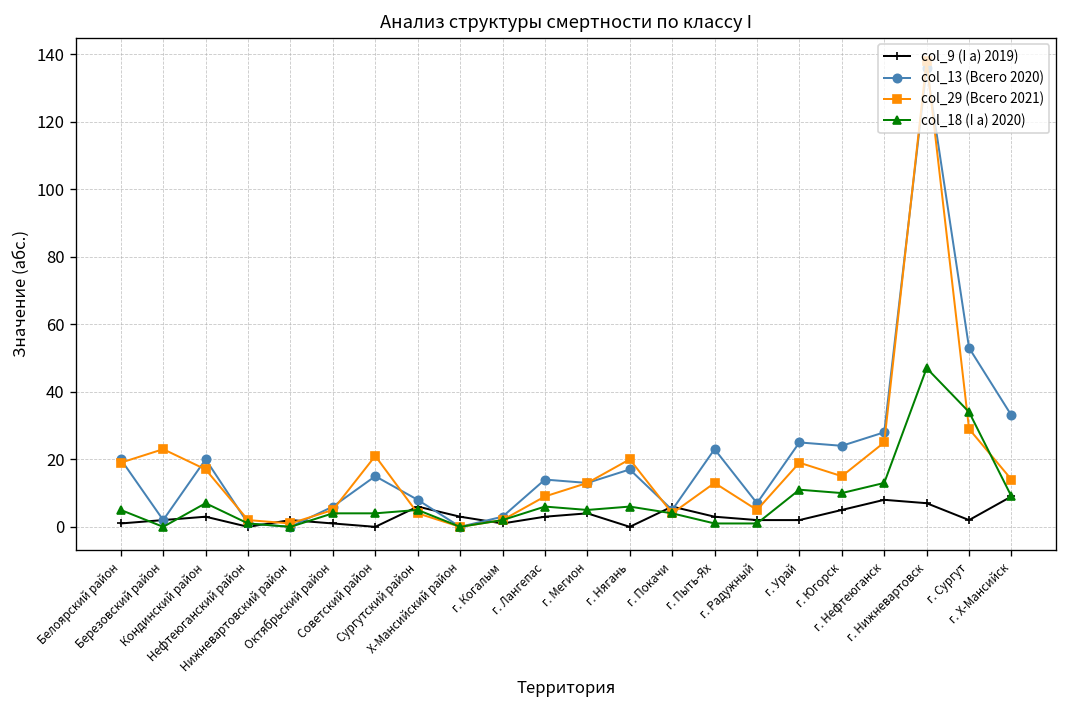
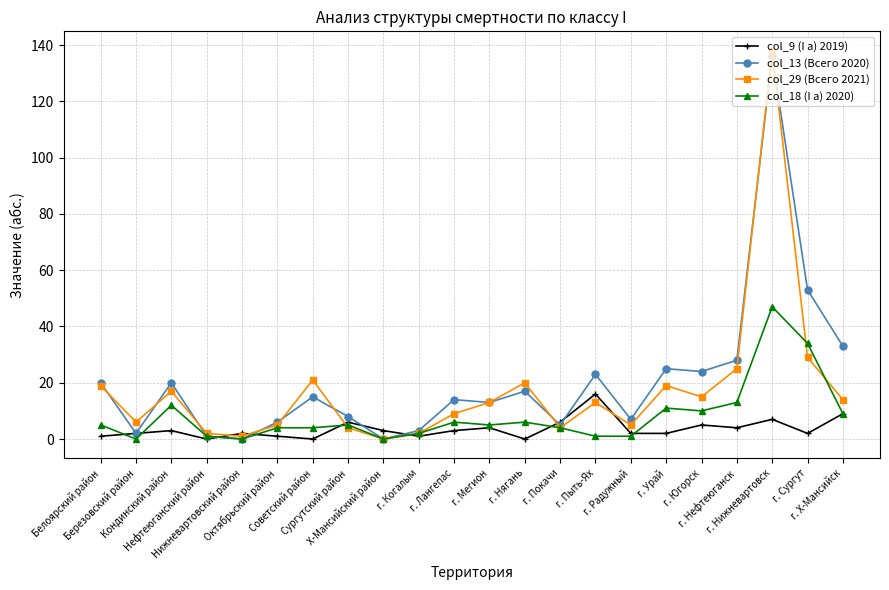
  {
    "col_9 (I а) 2019)": {
      "Белоярский район": 1,
      "Кондинский район": 3,
      "Нефтеюганский район": 0,
      "Нижневартовский район": 2,
      "Октябрьский район": 1,
      "Советский район": 0,
      "Сургутский район": 6,
      "Х-Мансийский район": 3,
      "г. Когалым": 1,
      "г. Лангепас": 3,
      "г. Мегион": 4,
      "г. Нягань": 0,
      "г. Покачи": 6,
-     "г. Пыть-Ях": 3,
+     "г. Пыть-Ях": 16,
      "г. Радужный": 2,
      "г. Урай": 2,
      "г. Югорск": 5,
-     "г. Нефтеюганск": 8,
+     "г. Нефтеюганск": 4,
      "г. Нижневартовск": 7,
      "г. Сургут": 2
    },
    "col_13 (Всего 2020)": {
      "Белоярский район": 20,
      "Кондинский район": 20,
      "Октябрьский район": 6,
      "Советский район": 15,
      "Сургутский район": 8,
      "г. Когалым": 3,
      "г. Лангепас": 14,
      "г. Нягань": 17,
      "г. Покачи": 5,
      "г. Пыть-Ях": 23,
      "г. Радужный": 7,
      "г. Урай": 25,
      "г. Югорск": 24,
      "г. Нефтеюганск": 28,
      "г. Сургут": 53,
      "г. Х-Мансийск": 33
    },
    "col_29 (Всего 2021)": {
      "Белоярский район": 19,
-     "Березовский район": 23,
+     "Березовский район": 6,
      "Кондинский район": 17,
      "Нефтеюганский район": 2,
      "Нижневартовский район": 1,
      "Октябрьский район": 5,
      "Советский район": 21,
      "Сургутский район": 4,
      "г. Лангепас": 9,
      "г. Нягань": 20,
      "г. Пыть-Ях": 13,
      "г. Радужный": 5,
      "г. Урай": 19,
      "г. Югорск": 15,
      "г. Нефтеюганск": 25,
      "г. Сургут": 29,
      "г. Х-Мансийск": 14
    },
    "col_18 (I а) 2020)": {
      "Белоярский район": 5,
      "Березовский район": 0,
-     "Кондинский район": 7,
+     "Кондинский район": 12,
      "Октябрьский район": 4,
      "Советский район": 4,
      "Сургутский район": 5,
      "г. Лангепас": 6,
      "г. Мегион": 5,
      "г. Нягань": 6,
      "г. Пыть-Ях": 1,
      "г. Радужный": 1,
      "г. Урай": 11,
      "г. Югорск": 10,
      "г. Нефтеюганск": 13,
      "г. Нижневартовск": 47,
      "г. Сургут": 34
    }
  }
